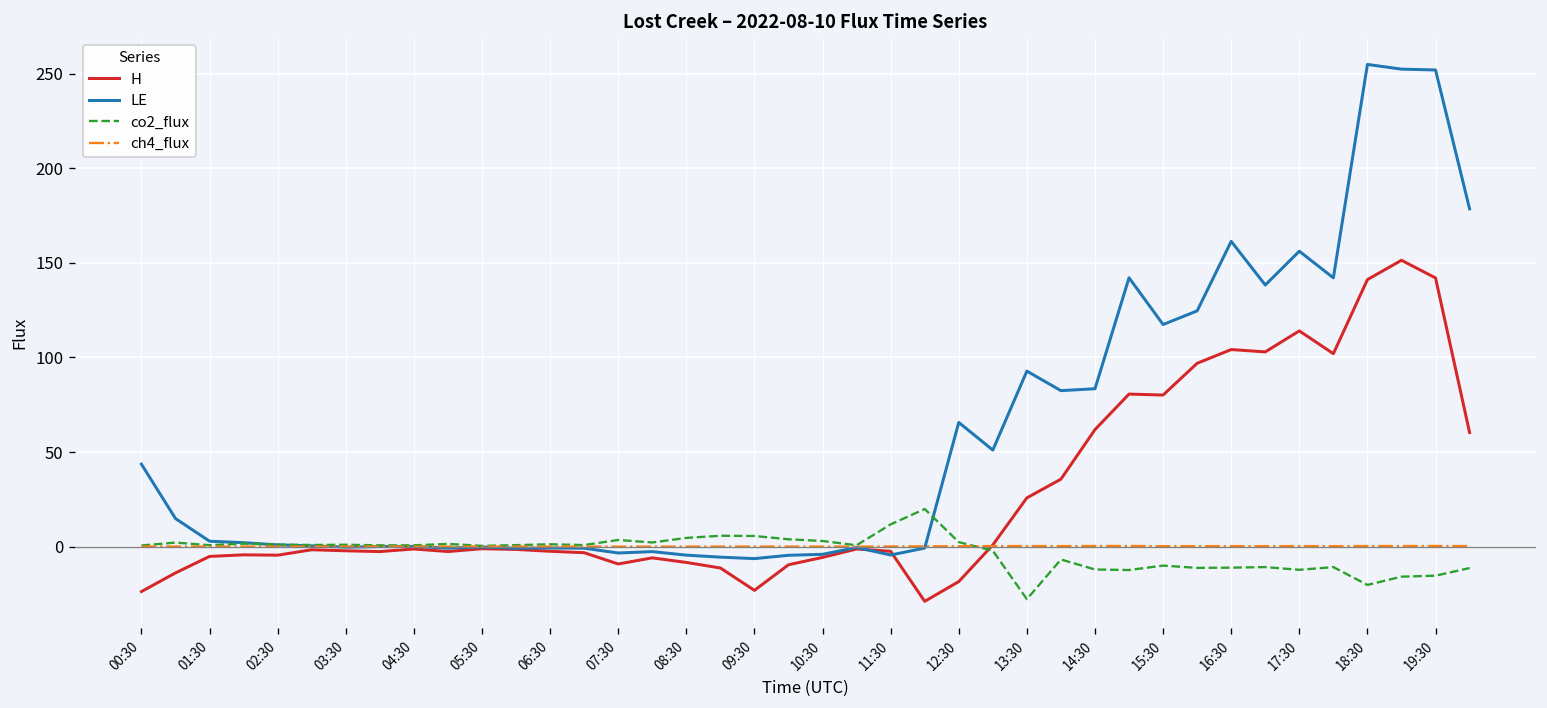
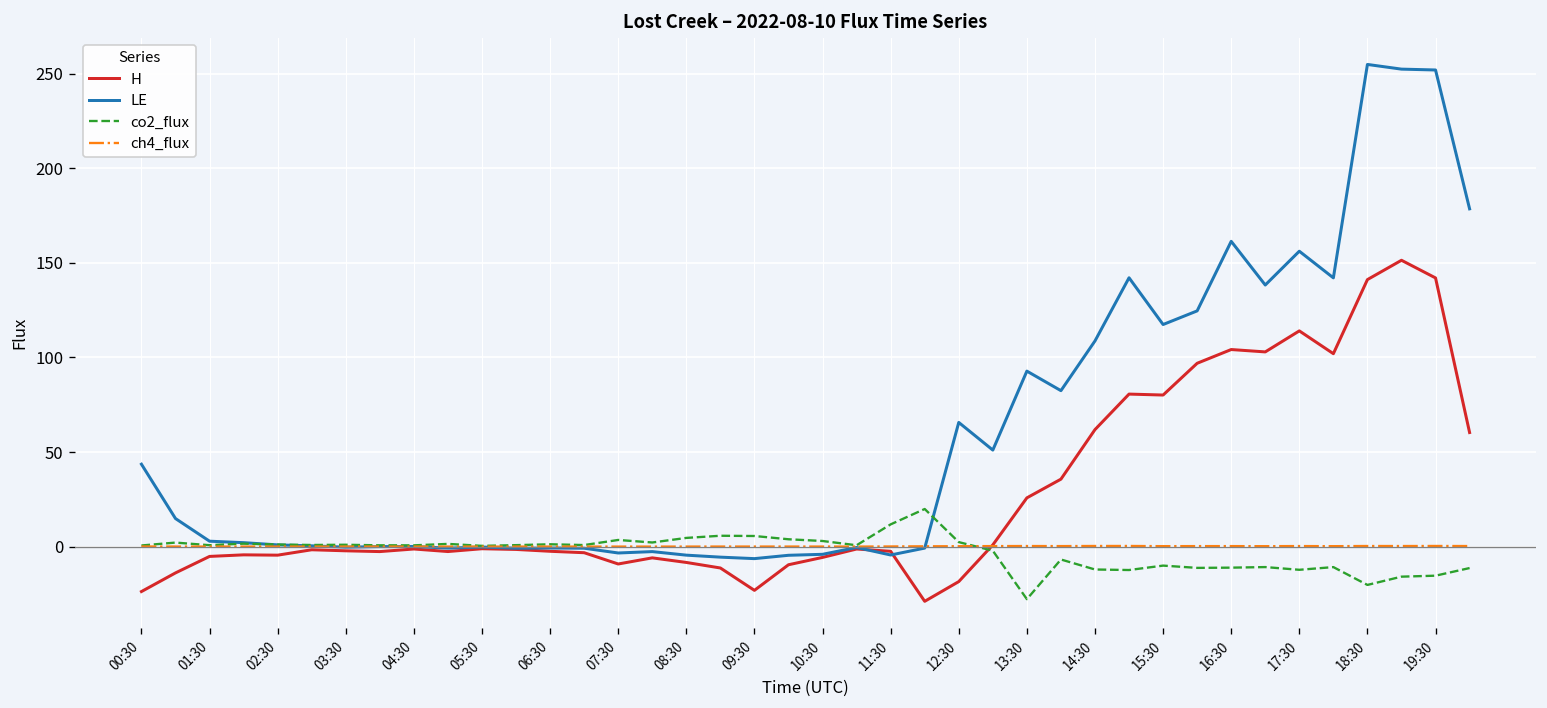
  {
    "H": {
      "00:30": -24,
      "01:30": -5,
      "02:30": -5,
      "03:30": -2,
      "06:30": -2,
      "07:30": -9,
      "08:30": -8,
      "09:30": -23,
      "10:30": -6,
      "11:30": -2,
      "12:30": -19,
      "13:30": 26,
      "14:30": 62,
      "15:30": 80,
      "16:30": 104,
      "17:30": 114,
      "18:30": 141,
      "19:30": 142
    },
    "LE": {
      "00:30": 44,
      "01:30": 3,
      "07:30": -3,
      "08:30": -5,
      "09:30": -6,
      "10:30": -4,
      "11:30": -4,
      "12:30": 66,
      "13:30": 93,
-     "14:30": 83,
+     "14:30": 109,
      "15:30": 117,
      "16:30": 161,
      "17:30": 156,
      "18:30": 255,
      "19:30": 252
    },
    "co2_flux": {
      "07:30": 4,
      "08:30": 5,
      "09:30": 6,
      "10:30": 3,
      "11:30": 12,
      "12:30": 2,
      "13:30": -28,
      "14:30": -12,
      "15:30": -10,
      "16:30": -11,
      "17:30": -12,
      "18:30": -20,
      "19:30": -15
    },
    "ch4_flux": {
      "07:30": 0,
      "08:30": 0,
      "09:30": 0,
      "10:30": 0,
      "11:30": 0,
      "12:30": 0,
      "13:30": 0,
      "14:30": 0,
      "15:30": 0,
      "16:30": 0,
      "17:30": 0,
      "18:30": 0,
      "19:30": 0
    }
  }
